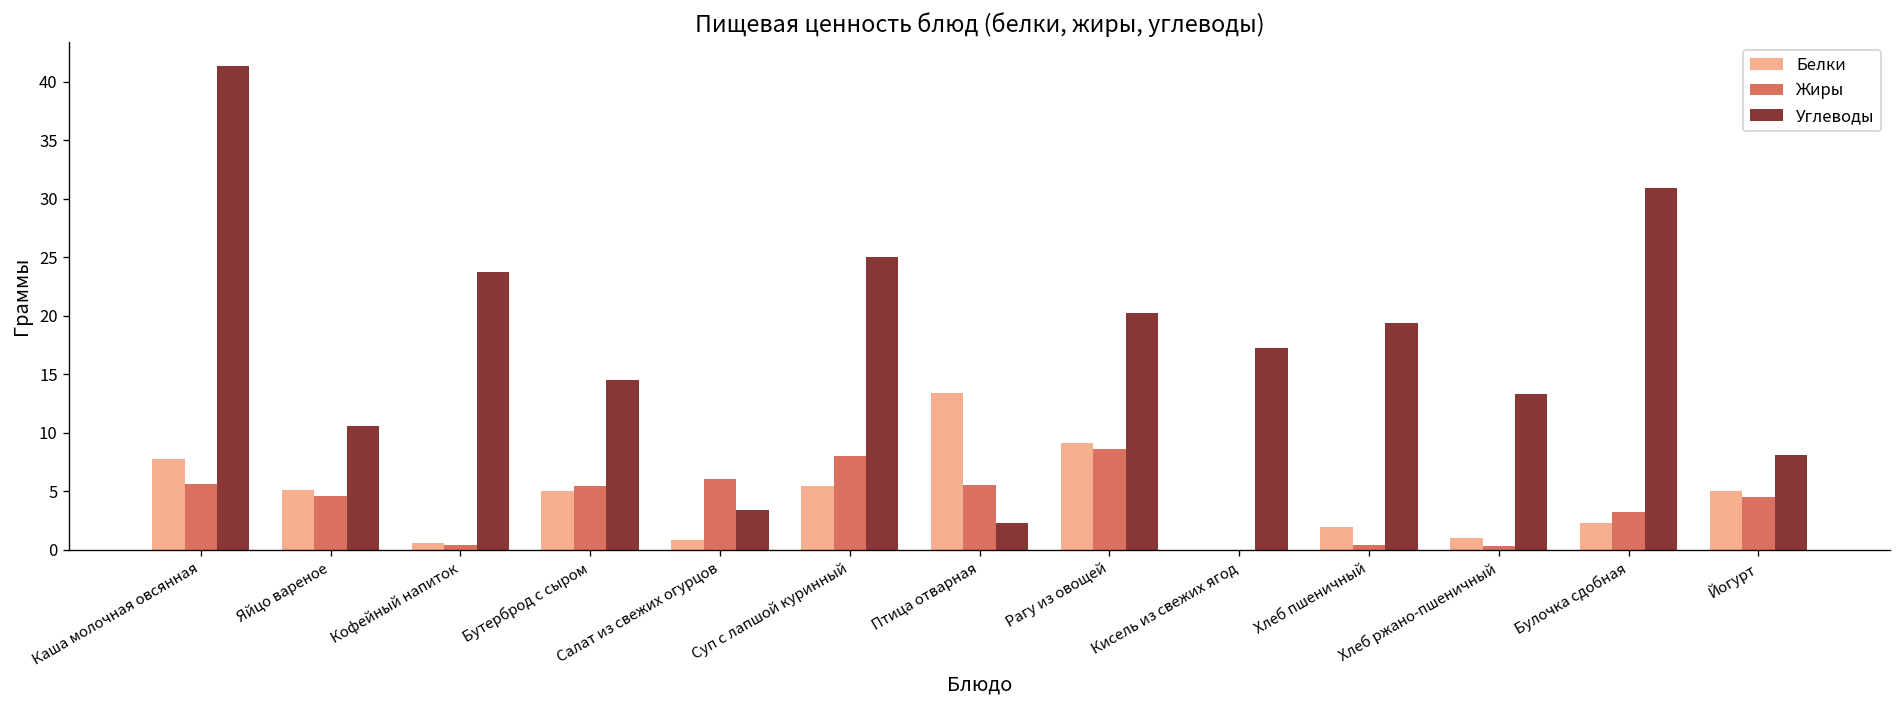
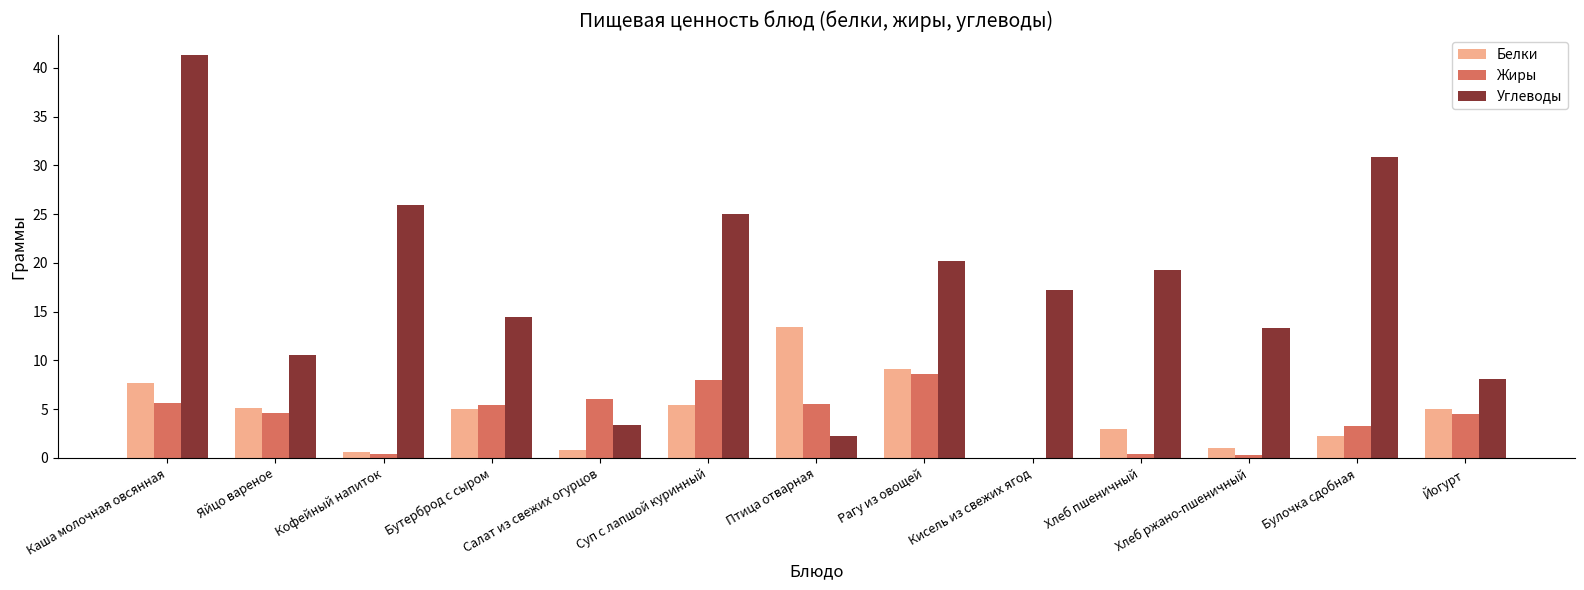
  {
    "Белки": {
      "Каша молочная овсянная": 8,
      "Яйцо вареное": 5,
      "Кофейный напиток": 1,
      "Бутерброд с сыром": 5,
      "Салат из свежих огурцов": 1,
      "Суп с лапшой куринный": 5,
      "Птица отварная": 13,
      "Рагу из овощей": 9,
      "Кисель из свежих ягод": 0,
-     "Хлеб пшеничный": 2,
+     "Хлеб пшеничный": 3,
      "Хлеб ржано-пшеничный": 1,
      "Булочка сдобная": 2,
      "Йогурт": 5
    },
    "Жиры": {
      "Каша молочная овсянная": 6,
      "Яйцо вареное": 5,
      "Кофейный напиток": 0,
      "Бутерброд с сыром": 5,
      "Салат из свежих огурцов": 6,
      "Суп с лапшой куринный": 8,
      "Птица отварная": 6,
      "Рагу из овощей": 9,
      "Кисель из свежих ягод": 0,
      "Хлеб пшеничный": 0,
      "Хлеб ржано-пшеничный": 0,
      "Булочка сдобная": 3,
      "Йогурт": 5
    },
    "Углеводы": {
      "Каша молочная овсянная": 41,
      "Яйцо вареное": 11,
-     "Кофейный напиток": 24,
+     "Кофейный напиток": 26,
      "Бутерброд с сыром": 14,
      "Салат из свежих огурцов": 3,
      "Суп с лапшой куринный": 25,
      "Птица отварная": 2,
      "Рагу из овощей": 20,
      "Кисель из свежих ягод": 17,
      "Хлеб пшеничный": 19,
      "Хлеб ржано-пшеничный": 13,
      "Булочка сдобная": 31,
      "Йогурт": 8
    }
  }
